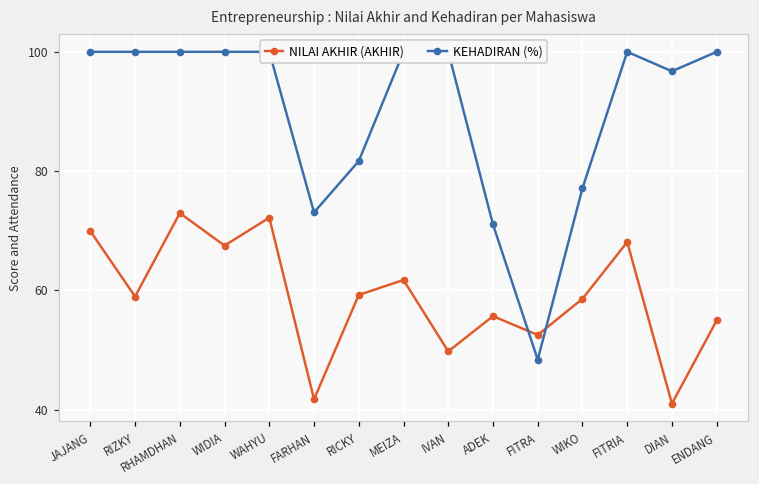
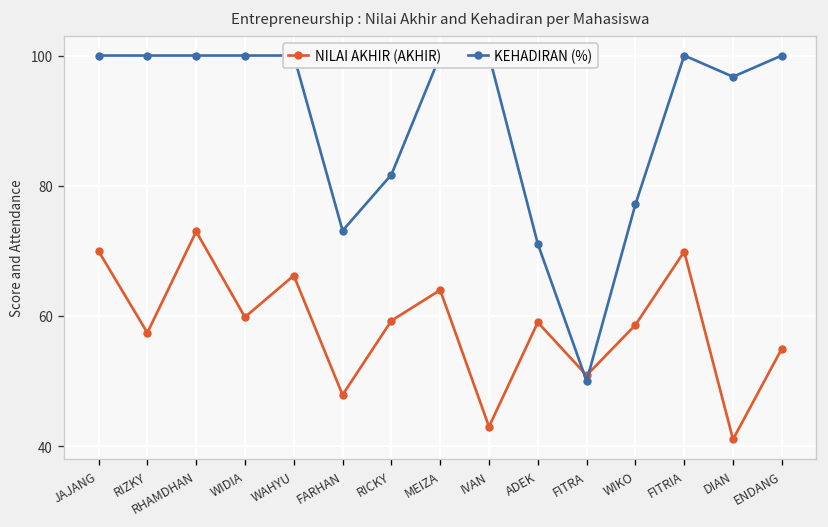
  {
    "NILAI AKHIR (AKHIR)": {
      "JAJANG": 70,
-     "RIZKY": 59,
+     "RIZKY": 57,
      "RHAMDHAN": 73,
-     "WIDIA": 68,
-     "WAHYU": 72,
-     "FARHAN": 42,
+     "WIDIA": 60,
+     "WAHYU": 66,
+     "FARHAN": 48,
      "RICKY": 59,
-     "MEIZA": 62,
-     "IVAN": 50,
-     "ADEK": 56,
-     "FITRA": 53,
+     "MEIZA": 64,
+     "IVAN": 43,
+     "ADEK": 59,
+     "FITRA": 51,
      "WIKO": 59,
-     "FITRIA": 68,
+     "FITRIA": 70,
      "DIAN": 41,
      "ENDANG": 55
    },
    "KEHADIRAN (%)": {
      "JAJANG": 100,
      "RIZKY": 100,
      "RHAMDHAN": 100,
      "WIDIA": 100,
      "FARHAN": 73,
      "RICKY": 82,
      "ADEK": 71,
-     "FITRA": 48,
+     "FITRA": 50,
      "WIKO": 77,
      "FITRIA": 100,
      "DIAN": 97,
      "ENDANG": 100
    }
  }
